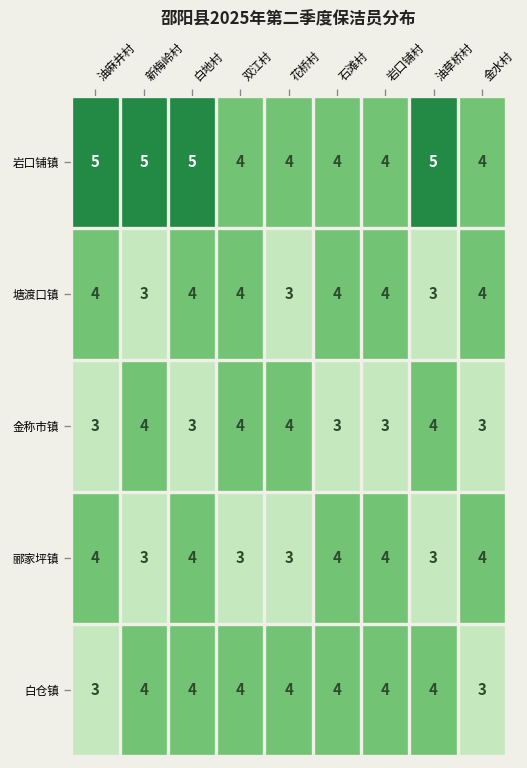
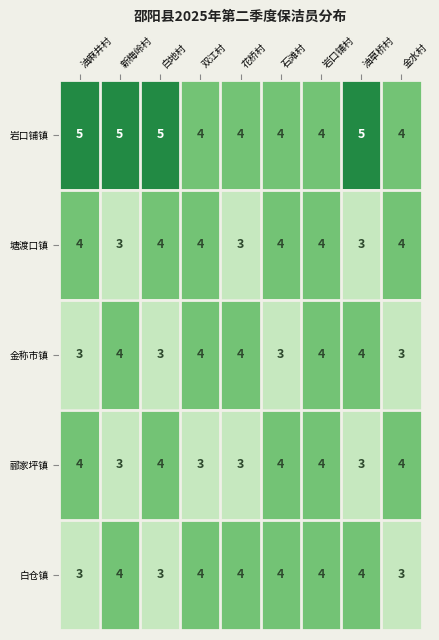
  {
    "岩口铺镇": {
      "油麻井村": 5,
      "新梅岭村": 5,
      "白地村": 5,
      "双江村": 4,
      "花桥村": 4,
      "石滩村": 4,
      "岩口铺村": 4,
      "油草桥村": 5,
      "金水村": 4
    },
    "塘渡口镇": {
      "油麻井村": 4,
      "新梅岭村": 3,
      "白地村": 4,
      "双江村": 4,
      "花桥村": 3,
      "石滩村": 4,
      "岩口铺村": 4,
      "油草桥村": 3,
      "金水村": 4
    },
    "金称市镇": {
      "油麻井村": 3,
      "新梅岭村": 4,
      "白地村": 3,
      "双江村": 4,
      "花桥村": 4,
      "石滩村": 3,
-     "岩口铺村": 3,
+     "岩口铺村": 4,
      "油草桥村": 4,
      "金水村": 3
    },
    "郦家坪镇": {
      "油麻井村": 4,
      "新梅岭村": 3,
      "白地村": 4,
      "双江村": 3,
      "花桥村": 3,
      "石滩村": 4,
      "岩口铺村": 4,
      "油草桥村": 3,
      "金水村": 4
    },
    "白仓镇": {
      "油麻井村": 3,
      "新梅岭村": 4,
-     "白地村": 4,
+     "白地村": 3,
      "双江村": 4,
      "花桥村": 4,
      "石滩村": 4,
      "岩口铺村": 4,
      "油草桥村": 4,
      "金水村": 3
    }
  }
